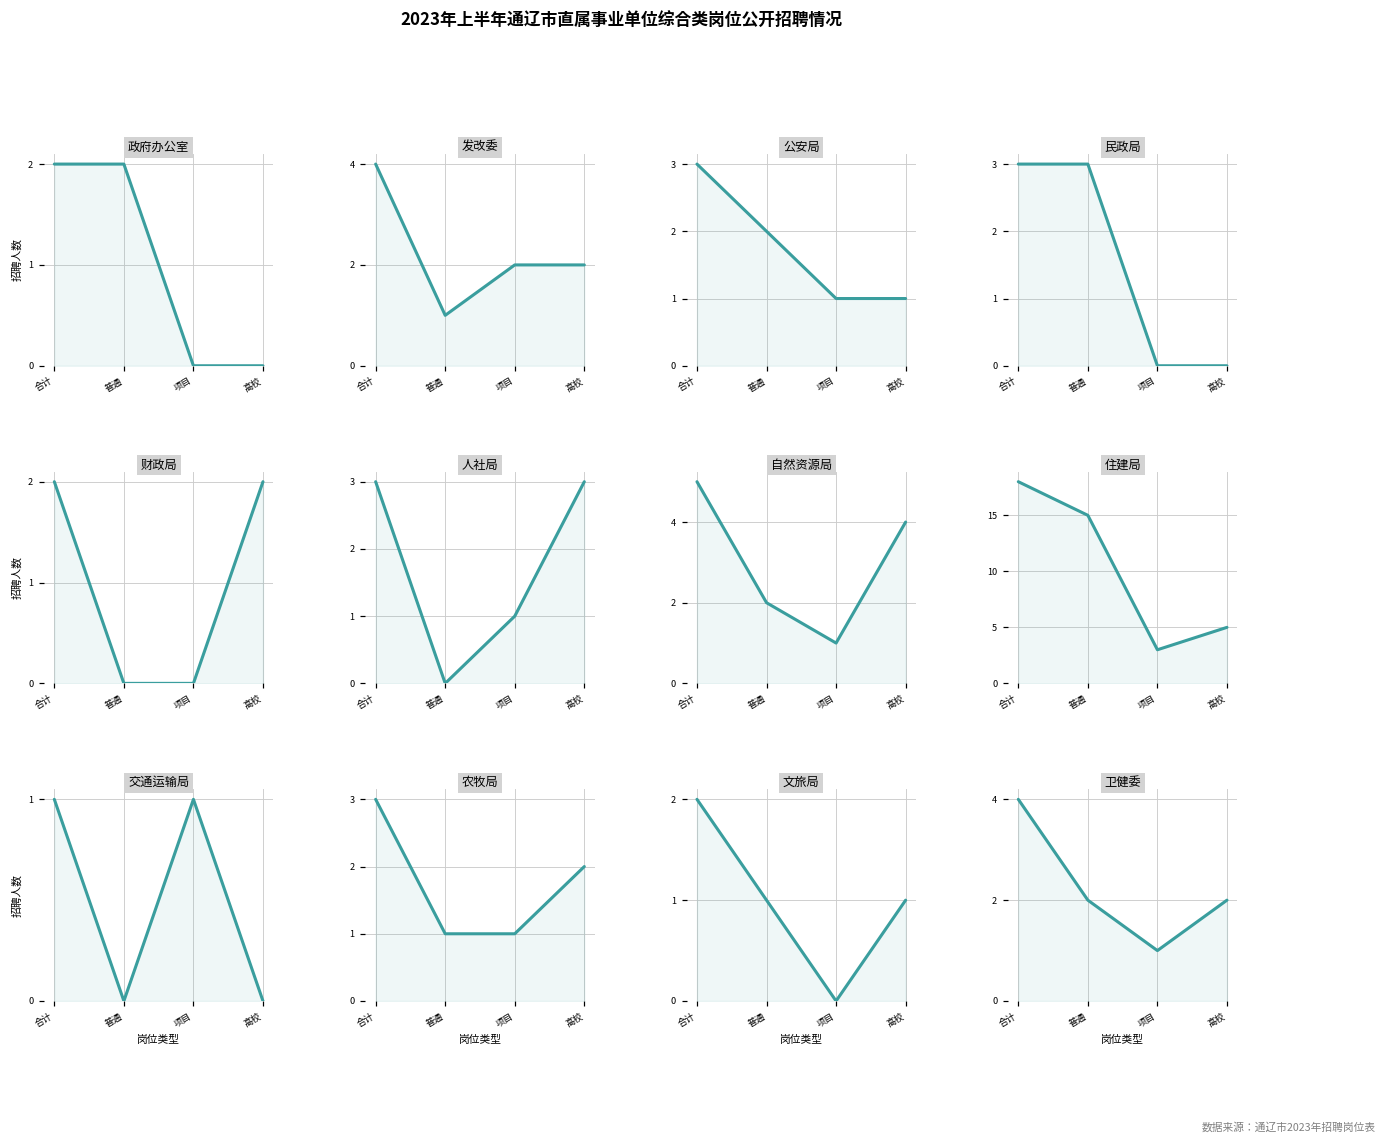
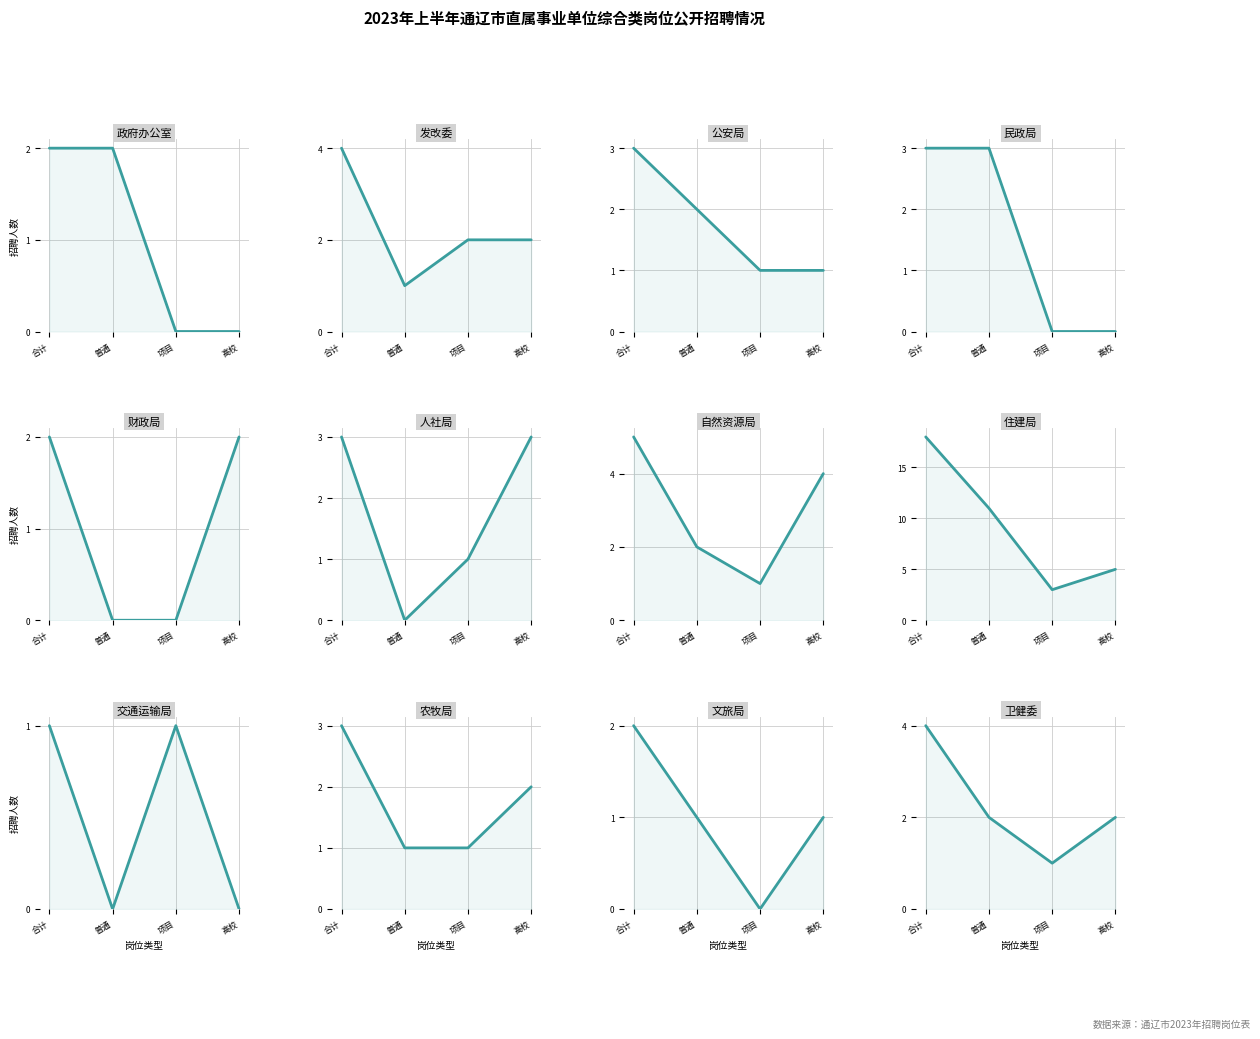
  {
    "政府办公室": {
      "合计": 2.0,
      "普通": 2.0,
      "项目": 0.0,
      "高校": 0.0
    },
    "发改委": {
      "合计": 4.0,
      "普通": 1.0,
      "项目": 2.0,
      "高校": 2.0
    },
    "公安局": {
      "合计": 3.0,
      "普通": 2.0,
      "项目": 1.0,
      "高校": 1.0
    },
    "民政局": {
      "合计": 3.0,
      "普通": 3.0,
      "项目": 0.0,
      "高校": 0.0
    },
    "财政局": {
      "合计": 2.0,
      "普通": 0.0,
      "项目": 0.0,
      "高校": 2.0
    },
    "人社局": {
      "合计": 3.0,
      "普通": 0.0,
      "项目": 1.0,
      "高校": 3.0
    },
    "自然资源局": {
      "合计": 5.0,
      "普通": 2.0,
      "项目": 1.0,
      "高校": 4.0
    },
    "住建局": {
      "合计": 18,
-     "普通": 15,
+     "普通": 11,
      "项目": 3,
      "高校": 5
    },
    "交通运输局": {
      "合计": 1.00,
      "普通": 0.00,
      "项目": 1.00,
      "高校": 0.00
    },
    "农牧局": {
      "合计": 3.0,
      "普通": 1.0,
      "项目": 1.0,
      "高校": 2.0
    },
    "文旅局": {
      "合计": 2.0,
      "普通": 1.0,
      "项目": 0.0,
      "高校": 1.0
    },
    "卫健委": {
      "合计": 4.0,
      "普通": 2.0,
      "项目": 1.0,
      "高校": 2.0
    }
  }
